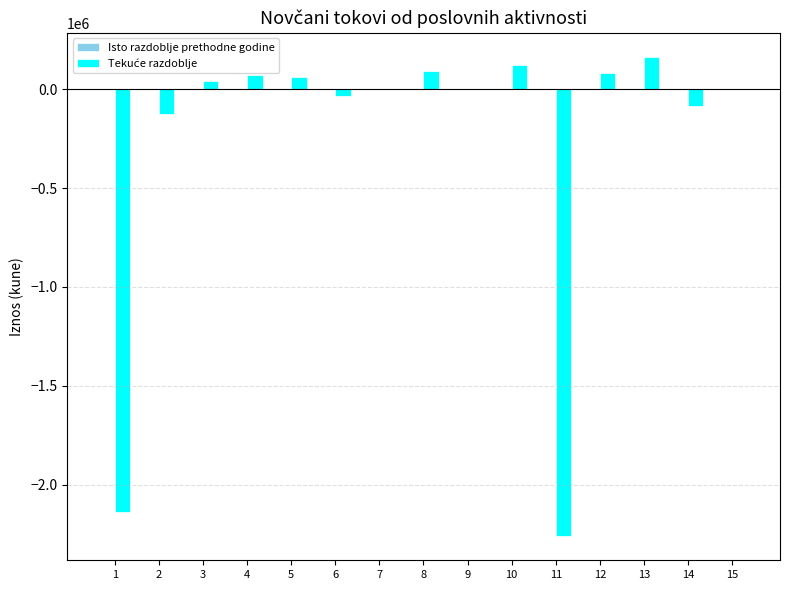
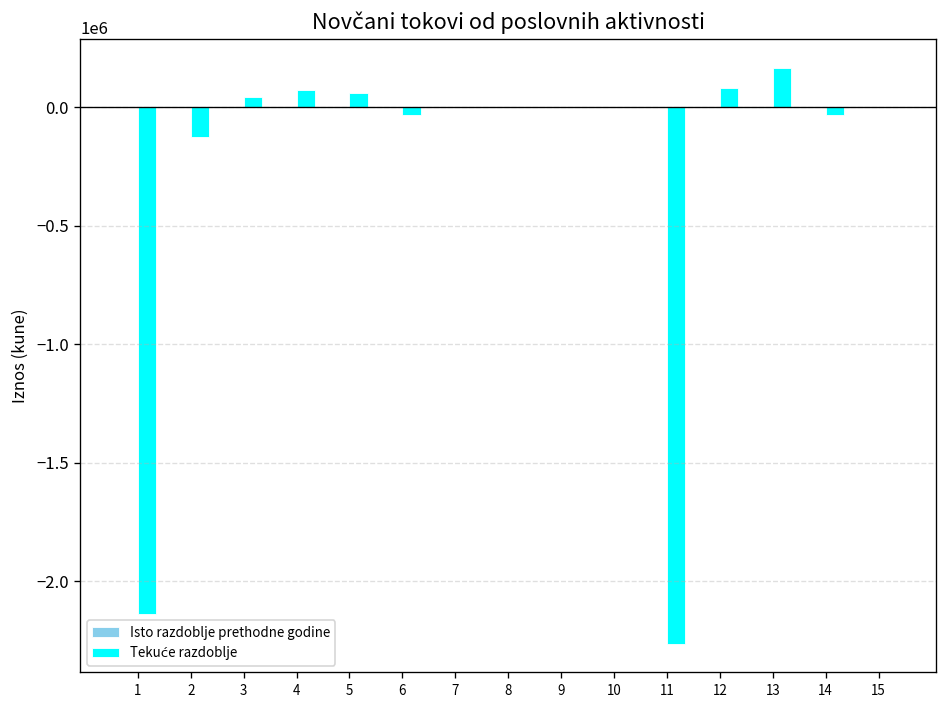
  {
    "Isto razdoblje prethodne godine": {
      "1": 0,
      "2": 0,
      "3": 0,
      "4": 0,
      "5": 0,
      "6": 0,
      "7": 0,
      "8": 0,
      "9": 0,
      "10": 0,
      "11": 0,
      "12": 0,
      "13": 0,
      "14": 0,
      "15": 0
    },
    "Tekuće razdoblje": {
      "1": -2140000,
      "2": -120000,
      "3": 40000,
      "4": 70000,
      "5": 60000,
      "6": -30000,
-     "8": 100000,
+     "8": 0,
      "9": 0,
-     "10": 120000,
+     "10": 0,
      "11": -2260000,
      "12": 80000,
      "13": 170000,
-     "14": -80000,
+     "14": -30000,
      "15": 0
    }
  }
